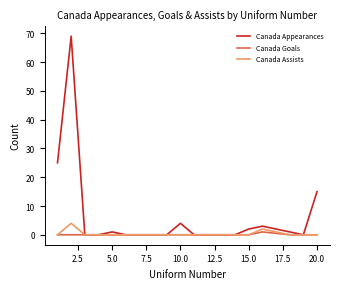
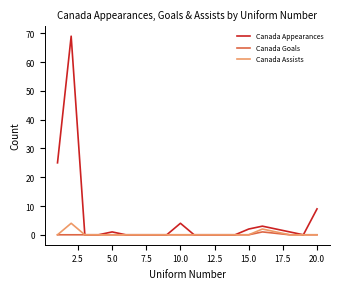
  {
    "Canada Appearances": {
      "5.0": 1,
      "10.0": 4,
      "15.0": 2,
-     "20.0": 15
+     "20.0": 9
    }
  }
